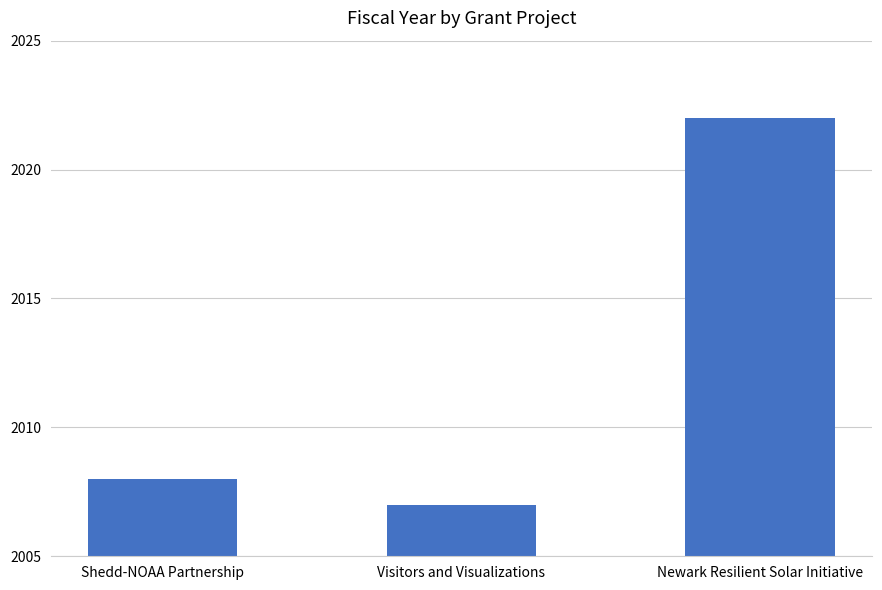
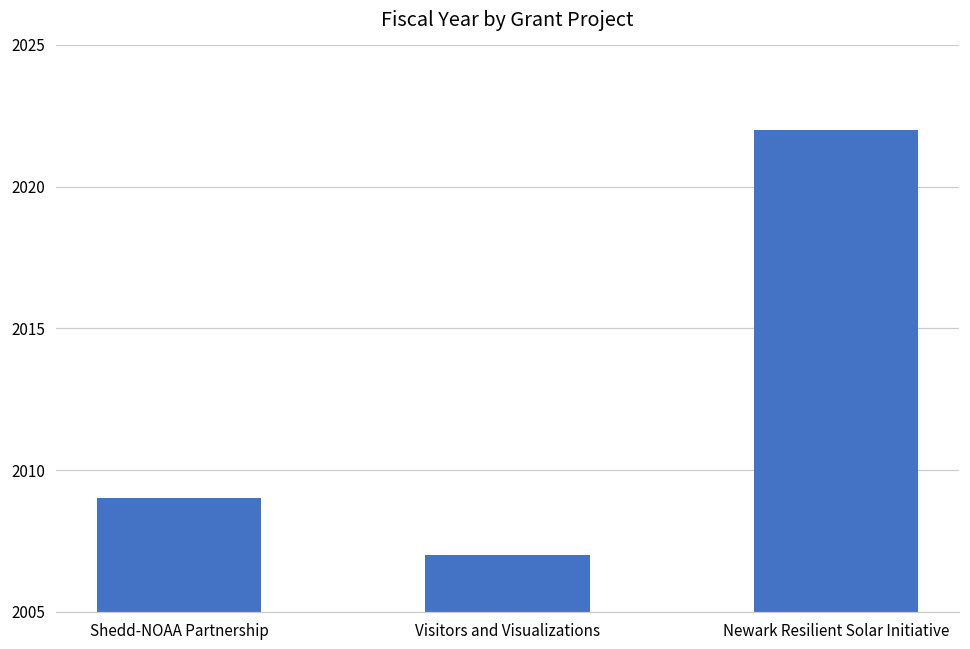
  {
-   "Shedd-NOAA Partnership": 2008,
+   "Shedd-NOAA Partnership": 2009,
    "Visitors and Visualizations": 2007,
    "Newark Resilient Solar Initiative": 2022
  }
